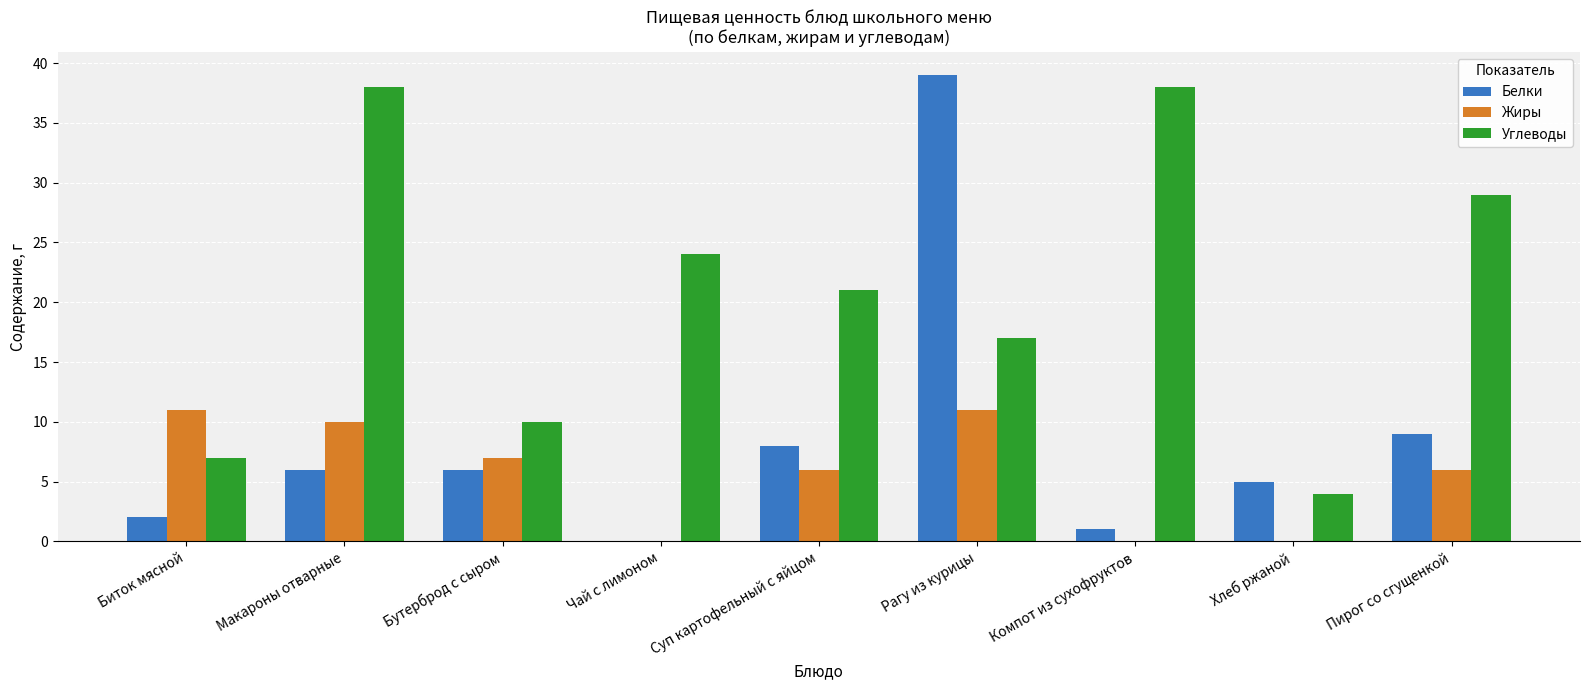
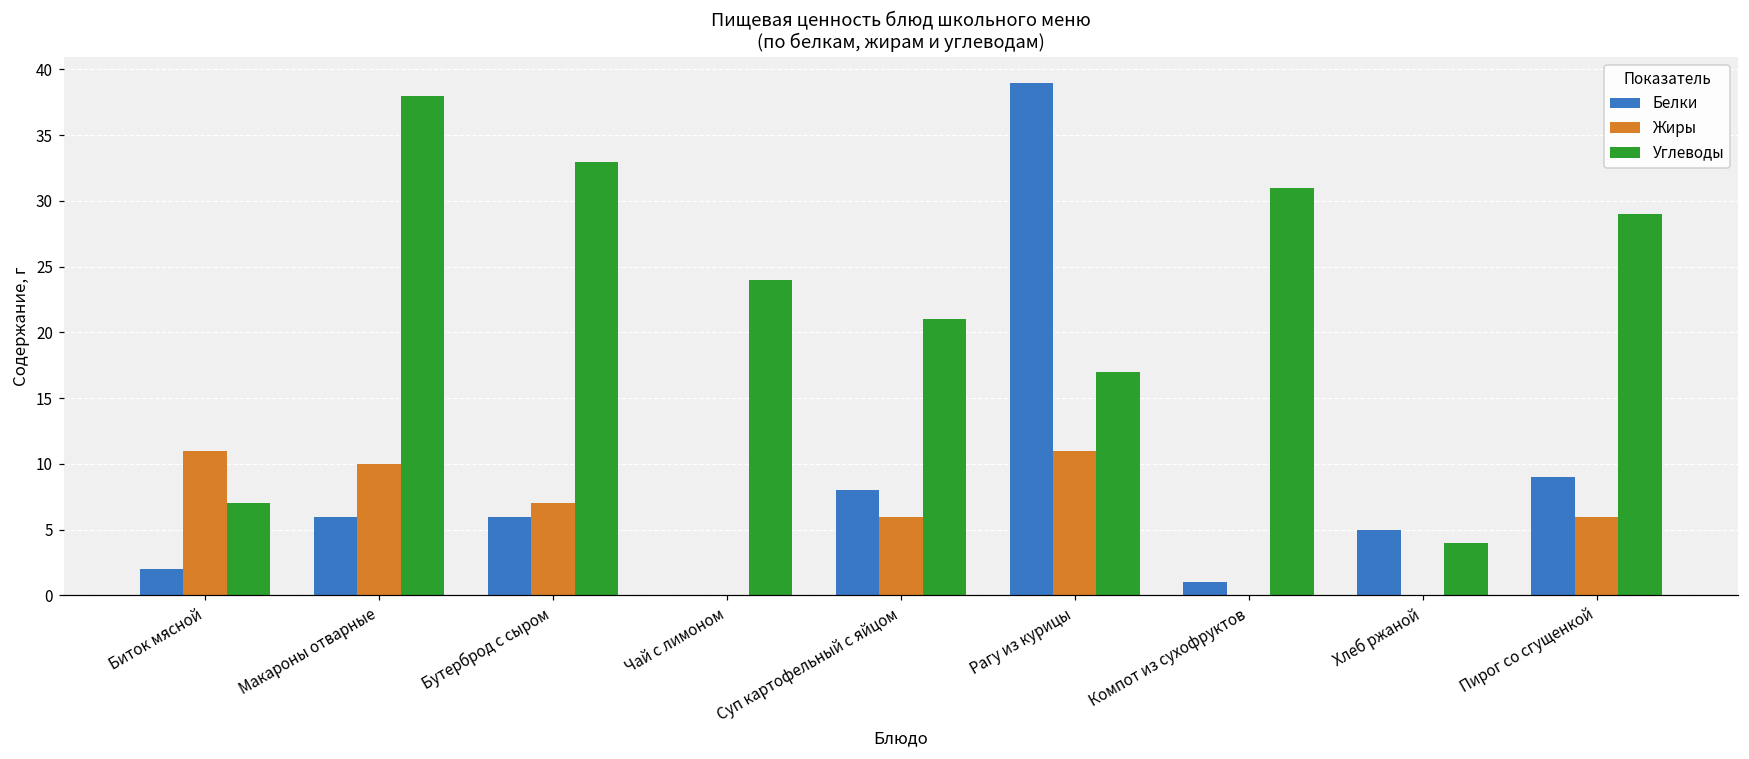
  {
    "Белки": {
      "Биток мясной": 2,
      "Макароны отварные": 6,
      "Бутерброд с сыром": 6,
      "Чай с лимоном": 0,
      "Суп картофельный с яйцом": 8,
      "Рагу из курицы": 39,
      "Компот из сухофруктов": 1,
      "Хлеб ржаной": 5,
      "Пирог со сгущенкой": 9
    },
    "Жиры": {
      "Биток мясной": 11,
      "Макароны отварные": 10,
      "Бутерброд с сыром": 7,
      "Чай с лимоном": 0,
      "Суп картофельный с яйцом": 6,
      "Рагу из курицы": 11,
      "Компот из сухофруктов": 0,
      "Хлеб ржаной": 0,
      "Пирог со сгущенкой": 6
    },
    "Углеводы": {
      "Биток мясной": 7,
      "Макароны отварные": 38,
-     "Бутерброд с сыром": 10,
+     "Бутерброд с сыром": 33,
      "Чай с лимоном": 24,
      "Суп картофельный с яйцом": 21,
      "Рагу из курицы": 17,
-     "Компот из сухофруктов": 38,
+     "Компот из сухофруктов": 31,
      "Хлеб ржаной": 4,
      "Пирог со сгущенкой": 29
    }
  }
